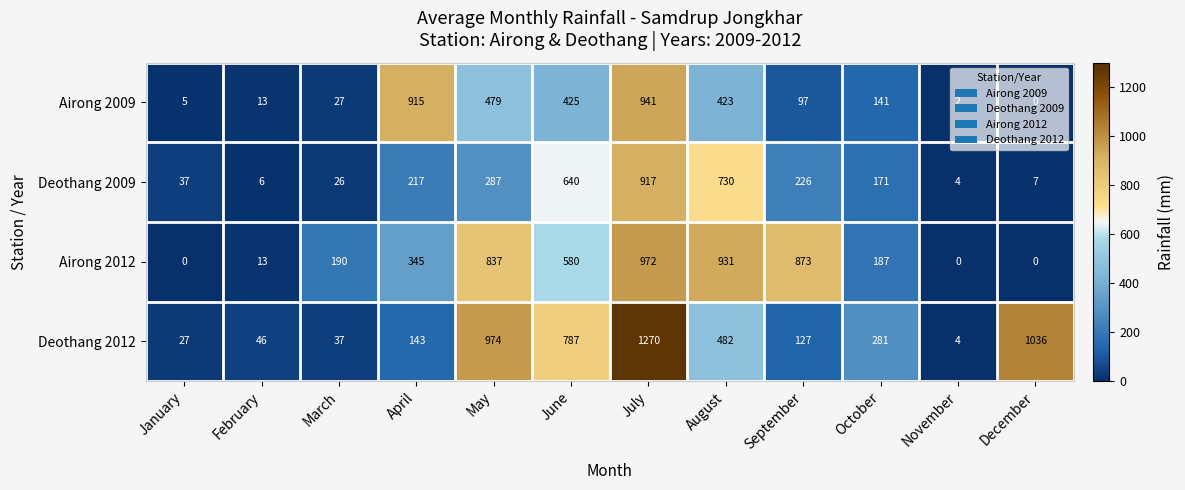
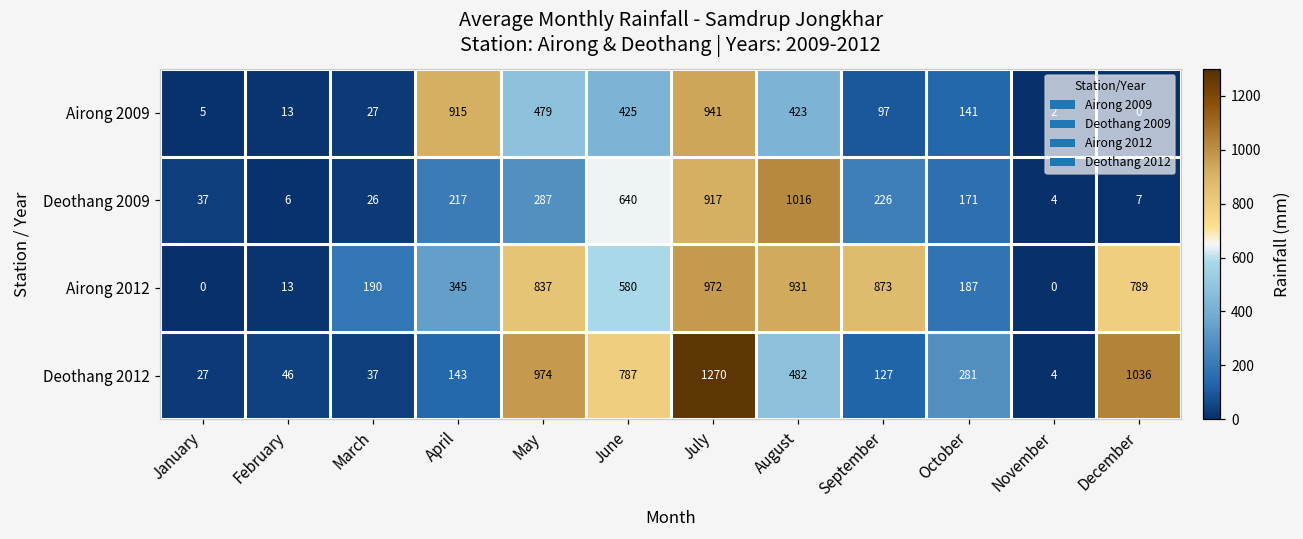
  {
    "Airong 2009": {
      "January": 5,
      "February": 13,
      "March": 27,
      "April": 915,
      "May": 479,
      "June": 425,
      "July": 941,
      "August": 423,
      "September": 97,
      "October": 141
    },
    "Deothang 2009": {
      "January": 37,
      "February": 6,
      "March": 26,
      "April": 217,
      "May": 287,
      "June": 640,
      "July": 917,
-     "August": 730,
+     "August": 1016,
      "September": 226,
      "October": 171,
      "November": 4,
      "December": 7
    },
    "Airong 2012": {
      "January": 0,
      "February": 13,
      "March": 190,
      "April": 345,
      "May": 837,
      "June": 580,
      "July": 972,
      "August": 931,
      "September": 873,
      "October": 187,
      "November": 0,
-     "December": 0
+     "December": 789
    },
    "Deothang 2012": {
      "January": 27,
      "February": 46,
      "March": 37,
      "April": 143,
      "May": 974,
      "June": 787,
      "July": 1270,
      "August": 482,
      "September": 127,
      "October": 281,
      "November": 4,
      "December": 1036
    }
  }
